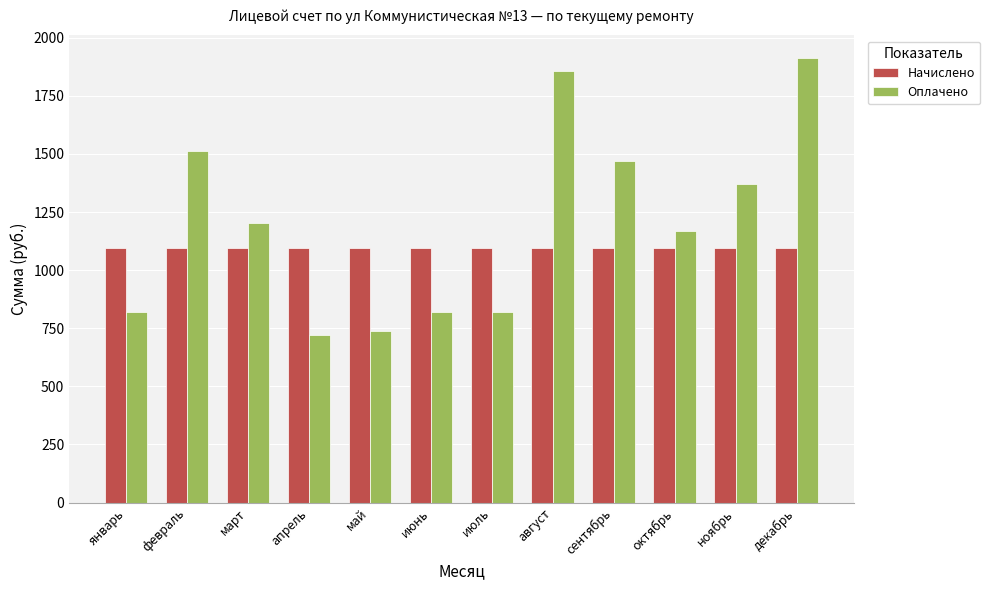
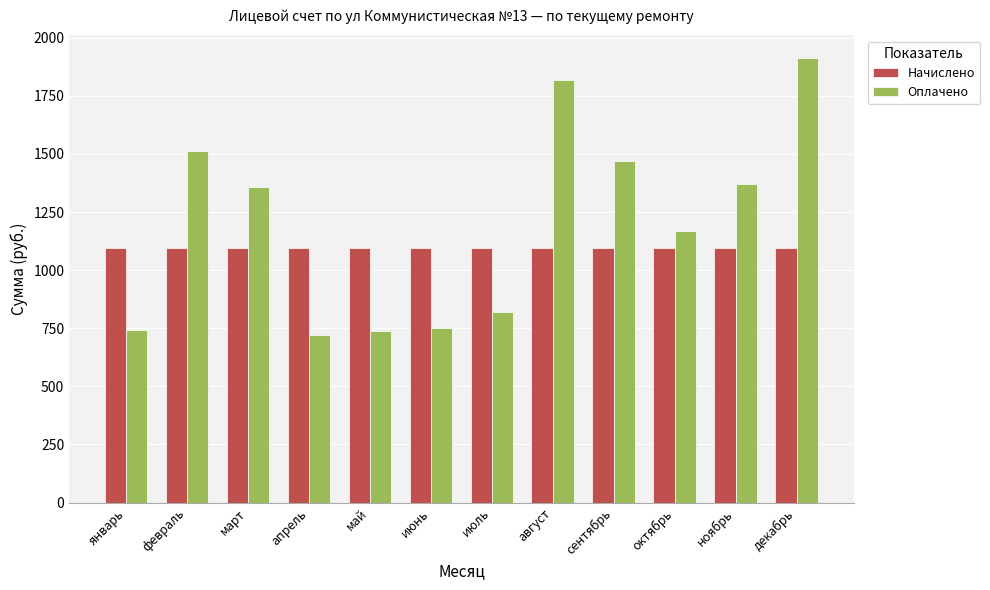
  {
    "Начислено": {
      "январь": 1090,
      "февраль": 1090,
      "март": 1090,
      "апрель": 1090,
      "май": 1090,
      "июнь": 1090,
      "июль": 1090,
      "август": 1090,
      "сентябрь": 1090,
      "октябрь": 1090,
      "ноябрь": 1090,
      "декабрь": 1090
    },
    "Оплачено": {
-     "январь": 820,
+     "январь": 740,
      "февраль": 1510,
-     "март": 1200,
+     "март": 1360,
      "апрель": 720,
      "май": 740,
-     "июнь": 820,
+     "июнь": 750,
      "июль": 820,
-     "август": 1860,
+     "август": 1820,
      "сентябрь": 1470,
      "октябрь": 1170,
      "ноябрь": 1370,
      "декабрь": 1910
    }
  }
